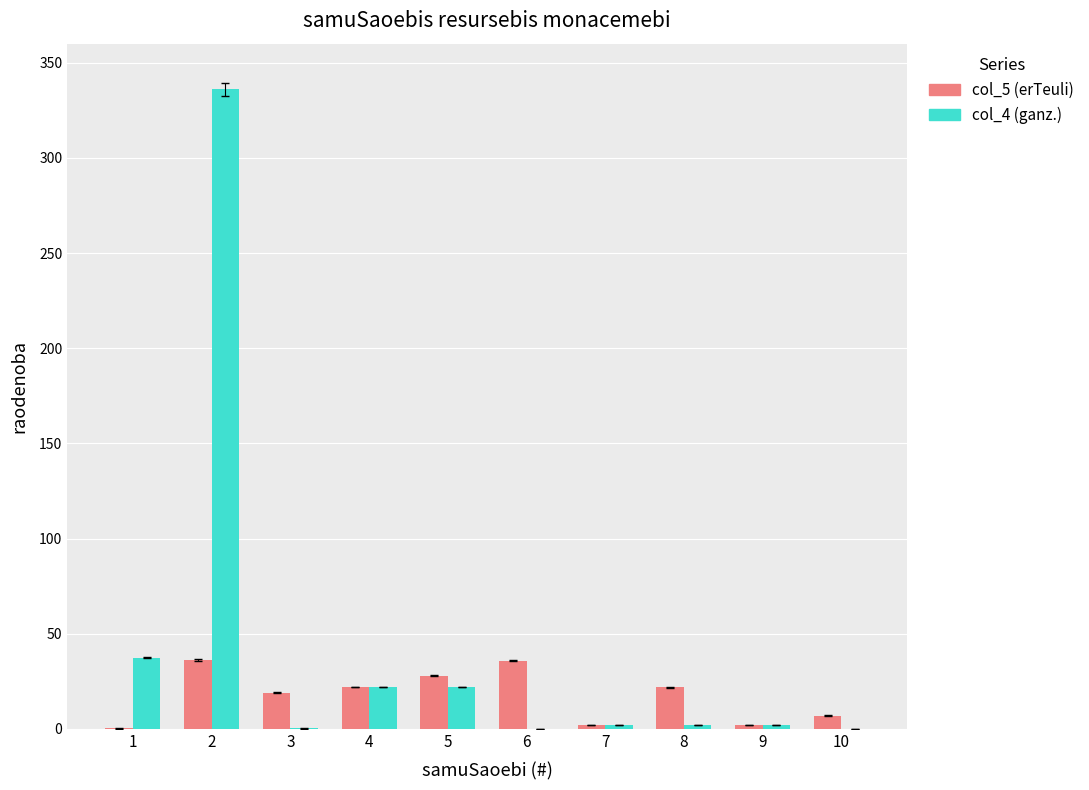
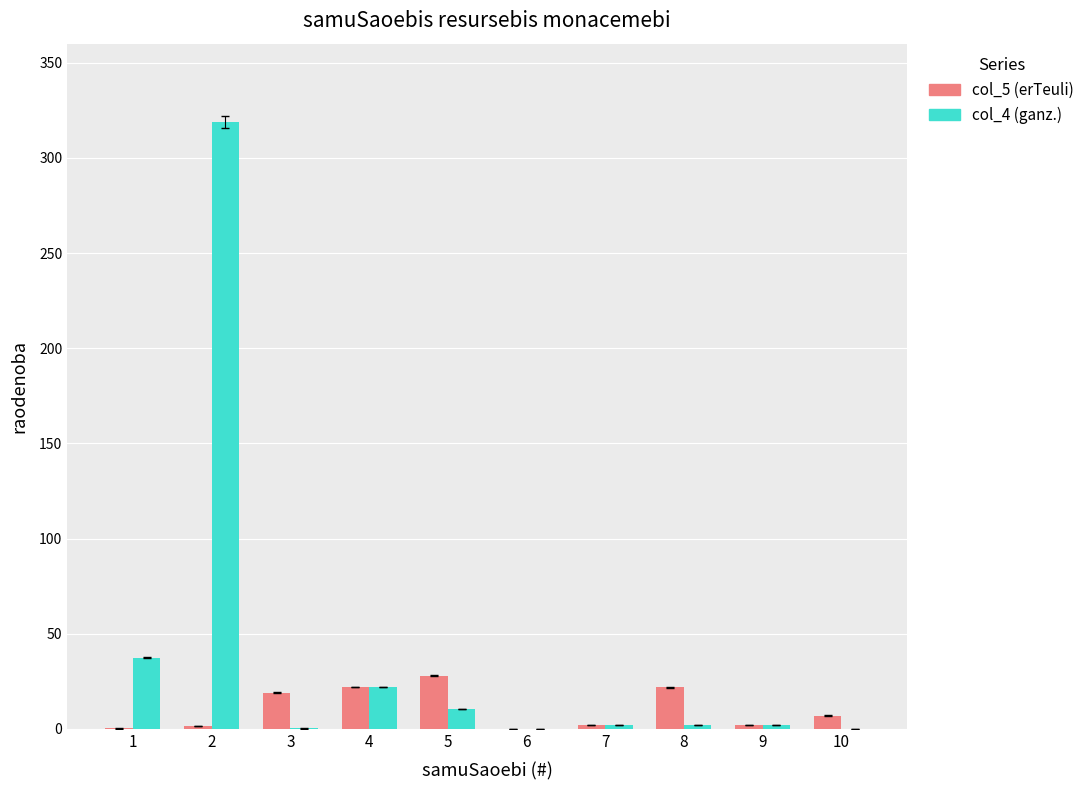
  {
    "col_5 (erTeuli)": {
-     "2": 36,
+     "2": 2,
      "3": 19,
      "4": 22,
      "5": 28,
-     "6": 36,
+     "6": 0,
      "7": 2,
      "8": 22,
      "9": 2,
      "10": 7
    },
    "col_4 (ganz.)": {
      "1": 37,
-     "2": 336,
+     "2": 319,
      "4": 22,
-     "5": 22,
+     "5": 10,
      "7": 2,
      "8": 2,
      "9": 2
    }
  }
